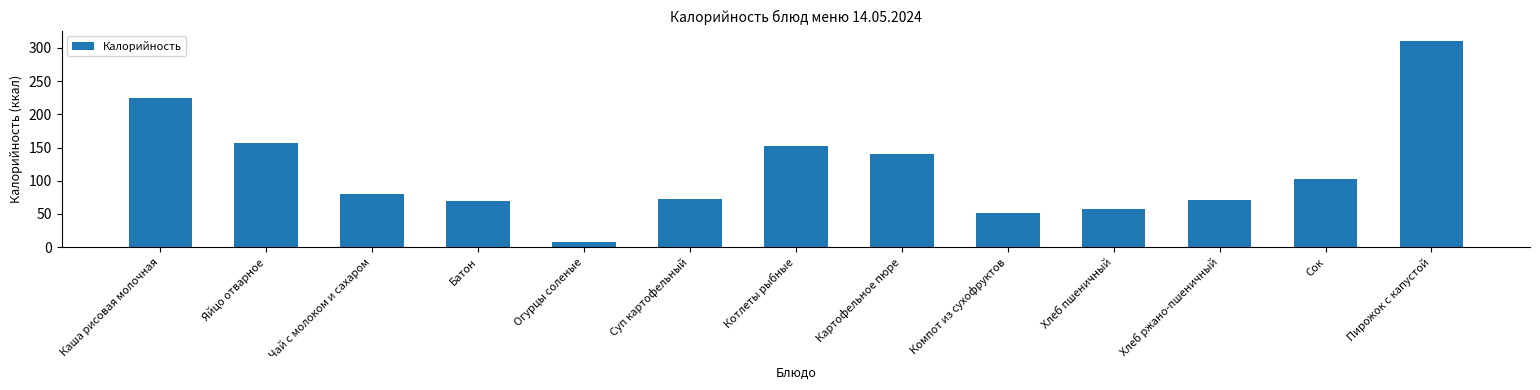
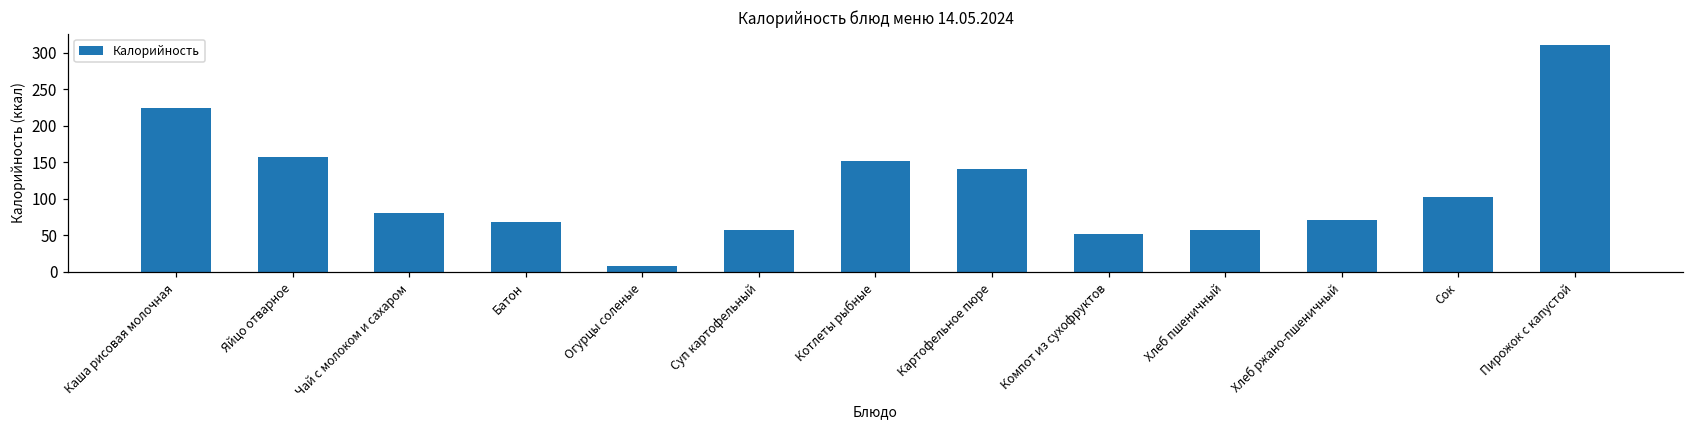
  {
    "Каша рисовая молочная": 220,
    "Яйцо отварное": 160,
    "Чай с молоком и сахаром": 80,
    "Батон": 70,
    "Огурцы соленые": 10,
-   "Суп картофельный": 70,
+   "Суп картофельный": 60,
    "Котлеты рыбные": 150,
    "Картофельное пюре": 140,
    "Компот из сухофруктов": 50,
    "Хлеб пшеничный": 60,
    "Хлеб ржано-пшеничный": 70,
    "Сок": 100,
    "Пирожок с капустой": 310
  }
